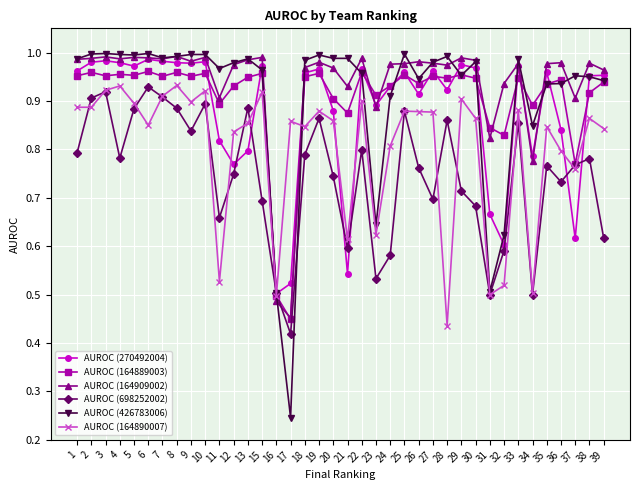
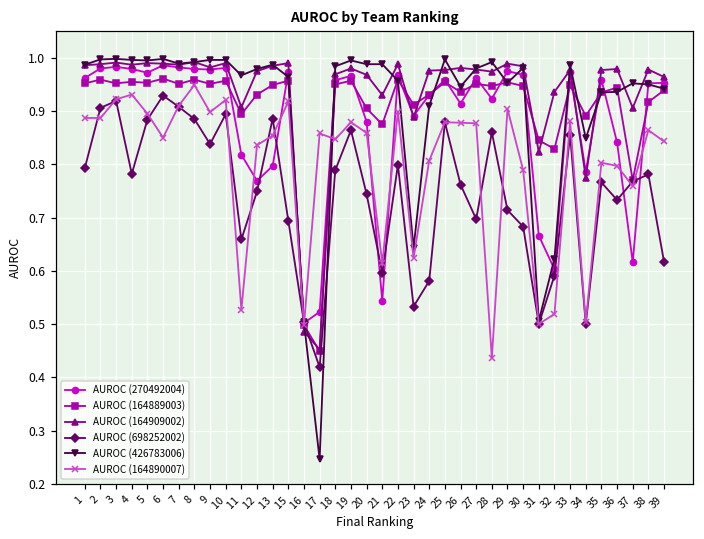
  {
    "AUROC (164890007)": {
      "1": 0.89,
      "2": 0.89,
      "4": 0.93,
      "5": 0.90,
      "6": 0.85,
-     "8": 0.93,
+     "8": 0.95,
      "9": 0.90,
      "10": 0.92,
      "11": 0.53,
      "12": 0.84,
      "13": 0.85,
      "15": 0.92,
      "17": 0.86,
      "18": 0.85,
      "19": 0.88,
      "20": 0.86,
      "21": 0.61,
      "22": 0.90,
      "23": 0.62,
      "24": 0.81,
      "26": 0.88,
      "27": 0.88,
      "28": 0.44,
      "29": 0.90,
-     "30": 0.86,
+     "30": 0.79,
      "32": 0.52,
      "33": 0.88,
-     "35": 0.85,
+     "35": 0.80,
      "36": 0.80,
      "37": 0.76,
      "38": 0.86,
      "39": 0.84
    }
  }
